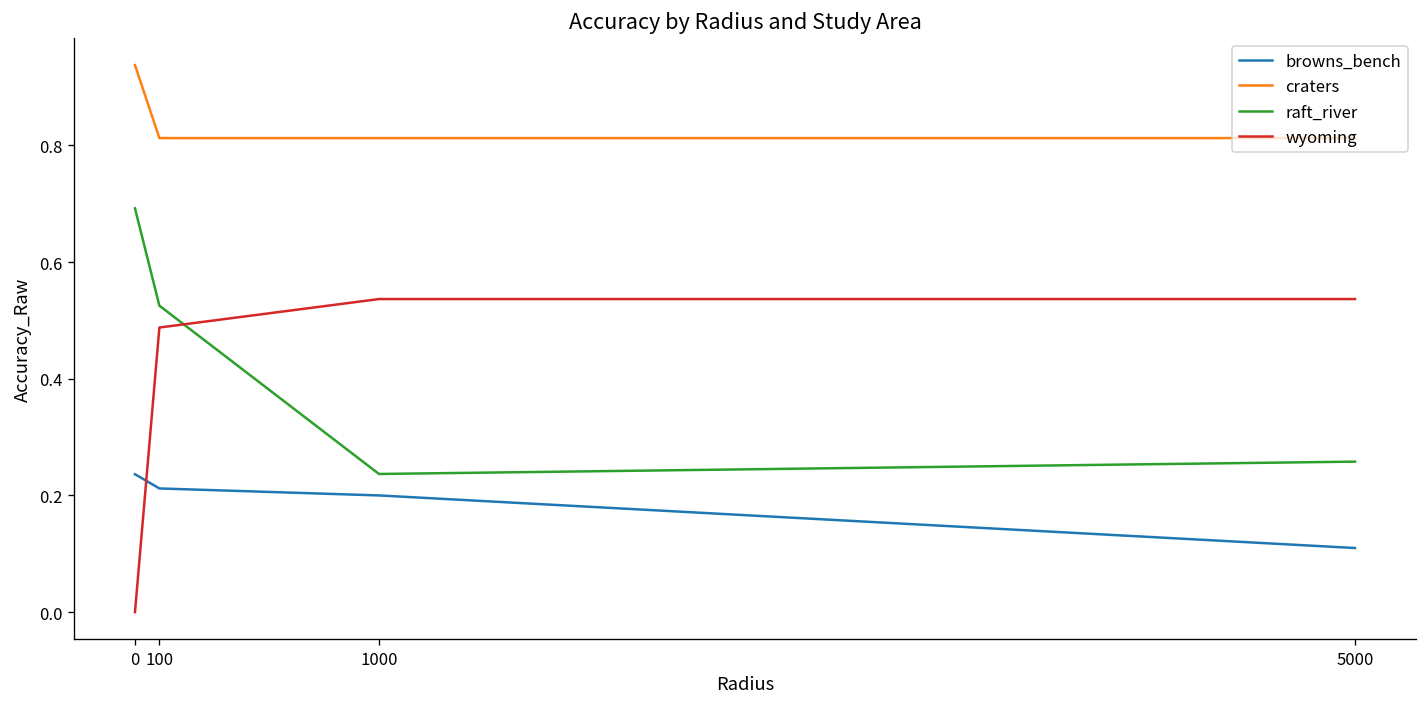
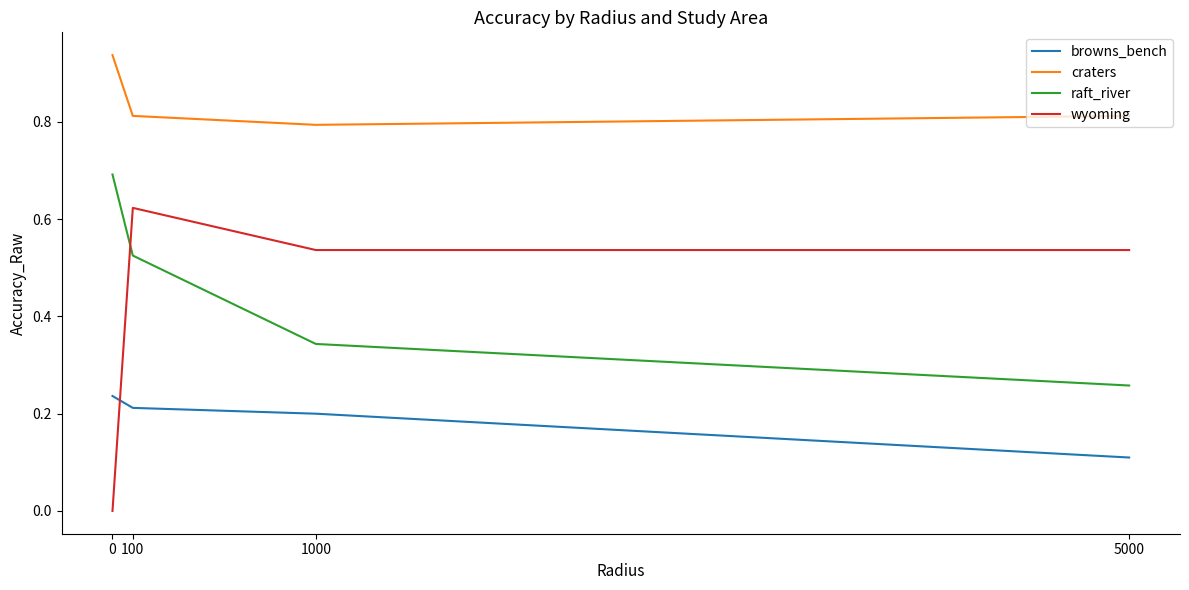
  {
    "browns_bench": {
      "0": 0.24,
      "100": 0.21,
      "1000": 0.20,
      "5000": 0.11
    },
    "craters": {
      "0": 0.94,
      "100": 0.81,
-     "1000": 0.81
+     "1000": 0.79
    },
    "raft_river": {
      "0": 0.69,
      "100": 0.53,
-     "1000": 0.24,
+     "1000": 0.34,
      "5000": 0.26
    },
    "wyoming": {
      "0": 0.00,
-     "100": 0.49,
+     "100": 0.62,
      "1000": 0.54,
      "5000": 0.54
    }
  }
